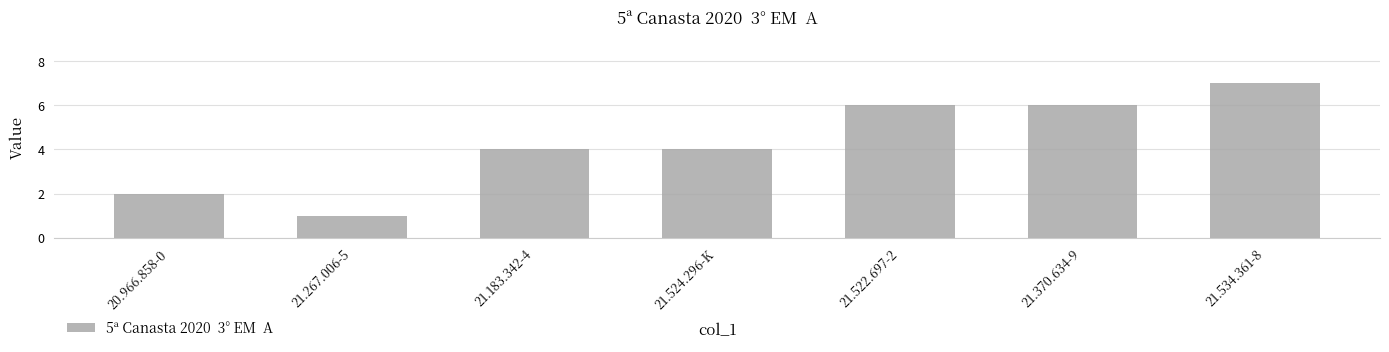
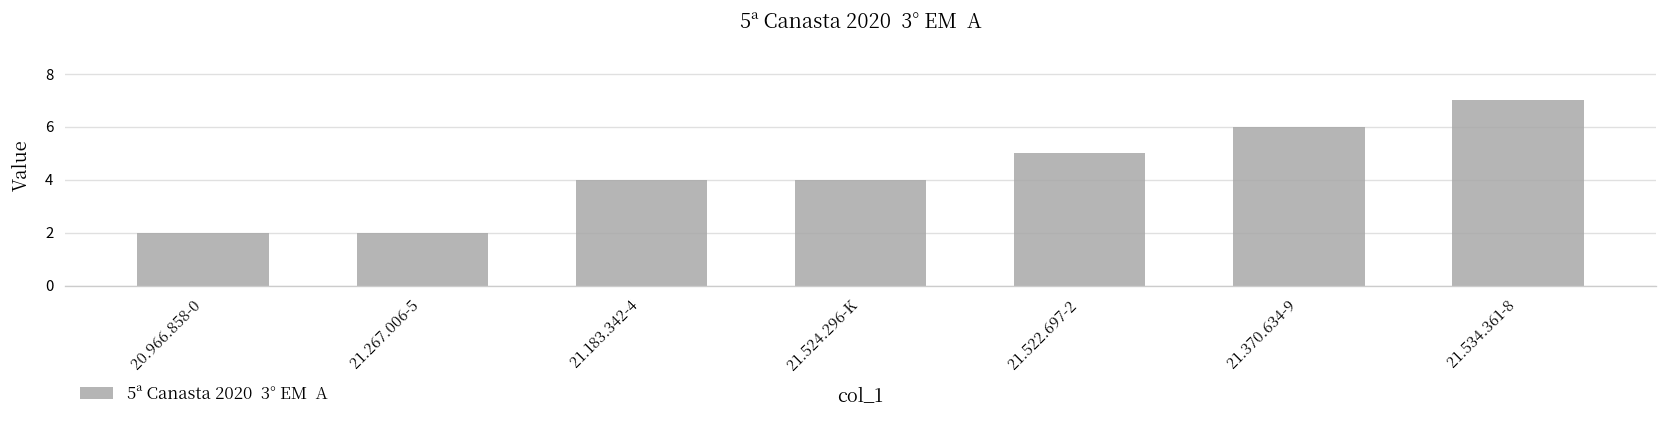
  {
    "20.966.858-0": 2,
-   "21.267.006-5": 1,
+   "21.267.006-5": 2,
    "21.183.342-4": 4,
    "21.524.296-K": 4,
-   "21.522.697-2": 6,
+   "21.522.697-2": 5,
    "21.370.634-9": 6,
    "21.534.361-8": 7
  }
